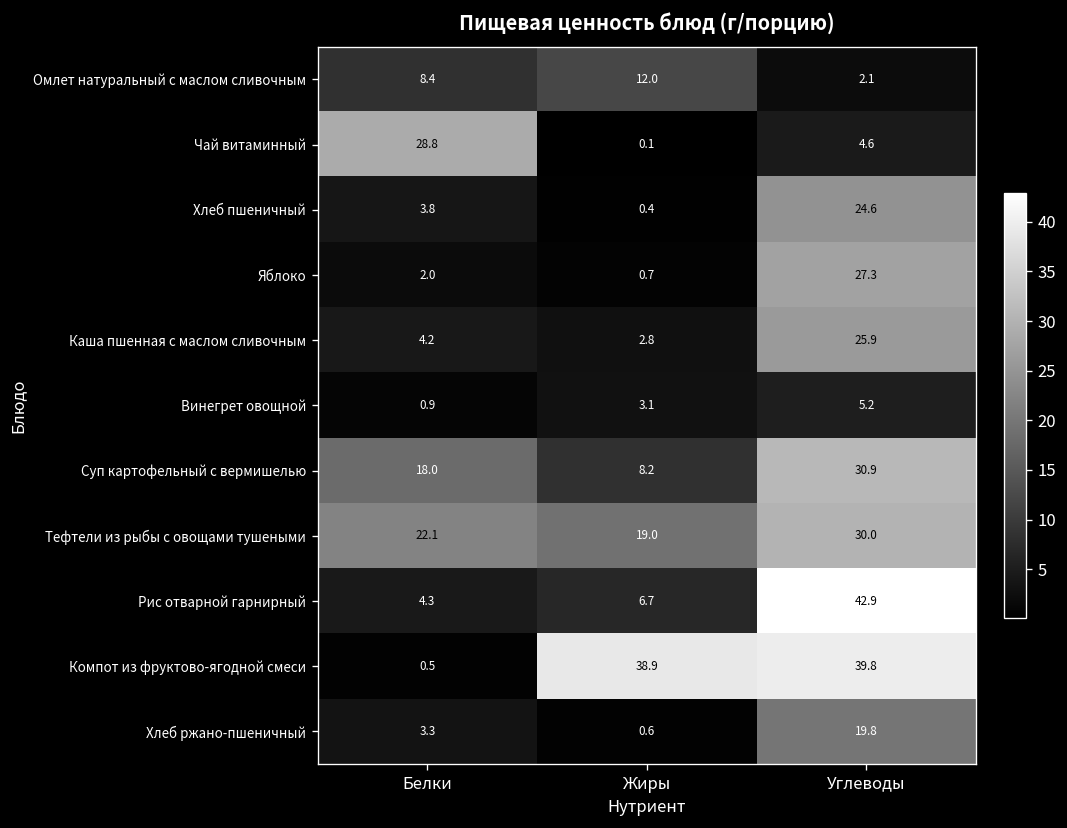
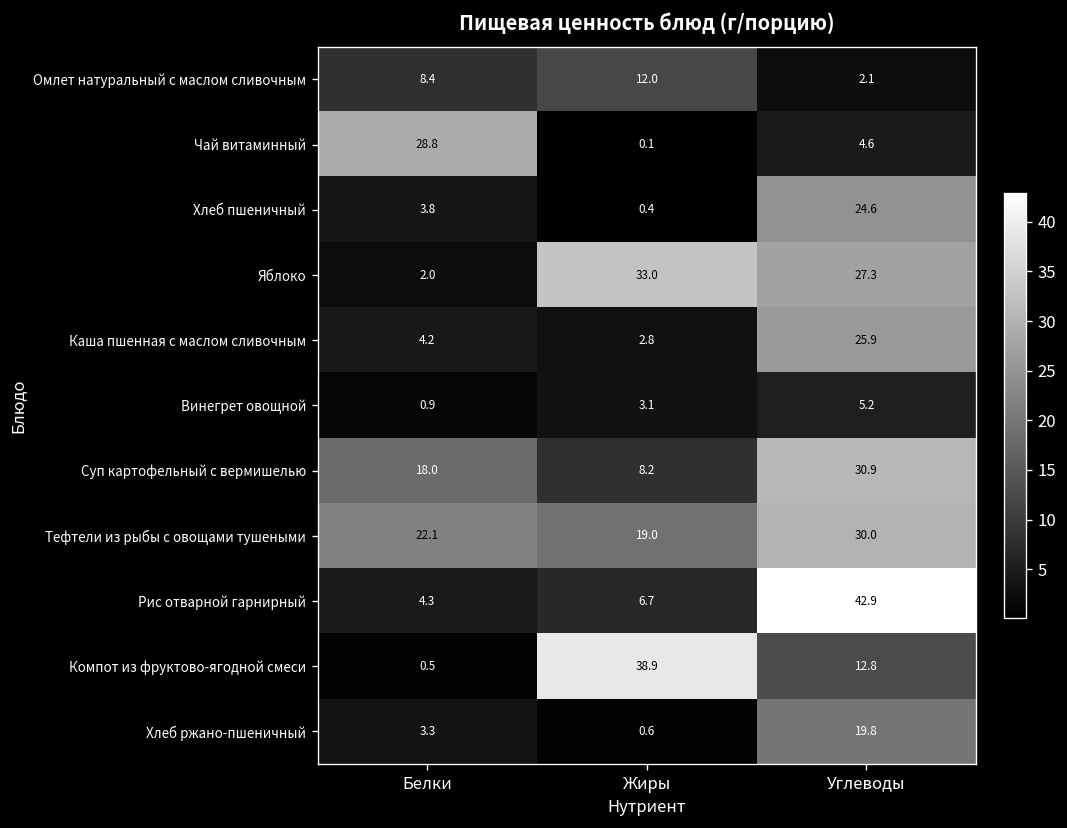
  {
    "Омлет натуральный с маслом сливочным": {
      "Белки": 8.4,
      "Жиры": 12.0,
      "Углеводы": 2.1
    },
    "Чай витаминный": {
      "Белки": 28.8,
      "Жиры": 0.1,
      "Углеводы": 4.6
    },
    "Хлеб пшеничный": {
      "Белки": 3.8,
      "Жиры": 0.4,
      "Углеводы": 24.6
    },
    "Яблоко": {
      "Белки": 2.0,
-     "Жиры": 0.7,
+     "Жиры": 33.0,
      "Углеводы": 27.3
    },
    "Каша пшенная с маслом сливочным": {
      "Белки": 4.2,
      "Жиры": 2.8,
      "Углеводы": 25.9
    },
    "Винегрет овощной": {
      "Белки": 0.9,
      "Жиры": 3.1,
      "Углеводы": 5.2
    },
    "Суп картофельный с вермишелью": {
      "Белки": 18.0,
      "Жиры": 8.2,
      "Углеводы": 30.9
    },
    "Тефтели из рыбы с овощами тушеными": {
      "Белки": 22.1,
      "Жиры": 19.0,
      "Углеводы": 30.0
    },
    "Рис отварной гарнирный": {
      "Белки": 4.3,
      "Жиры": 6.7,
      "Углеводы": 42.9
    },
    "Компот из фруктово-ягодной смеси": {
      "Белки": 0.5,
      "Жиры": 38.9,
-     "Углеводы": 39.8
+     "Углеводы": 12.8
    },
    "Хлеб ржано-пшеничный": {
      "Белки": 3.3,
      "Жиры": 0.6,
      "Углеводы": 19.8
    }
  }
